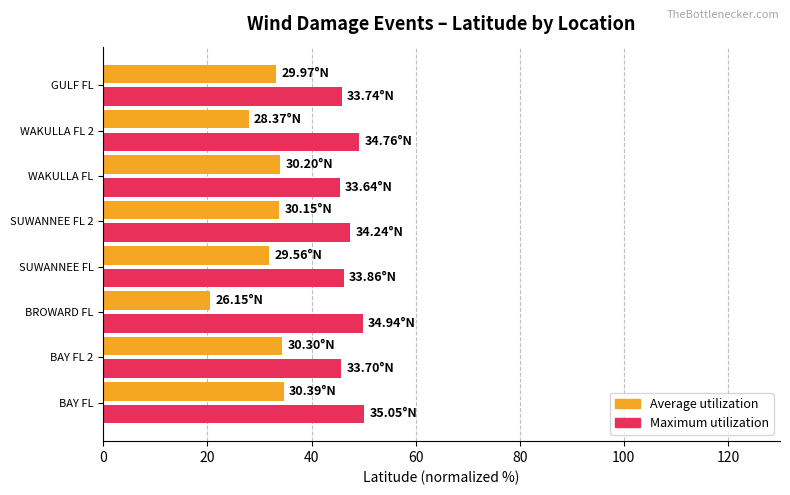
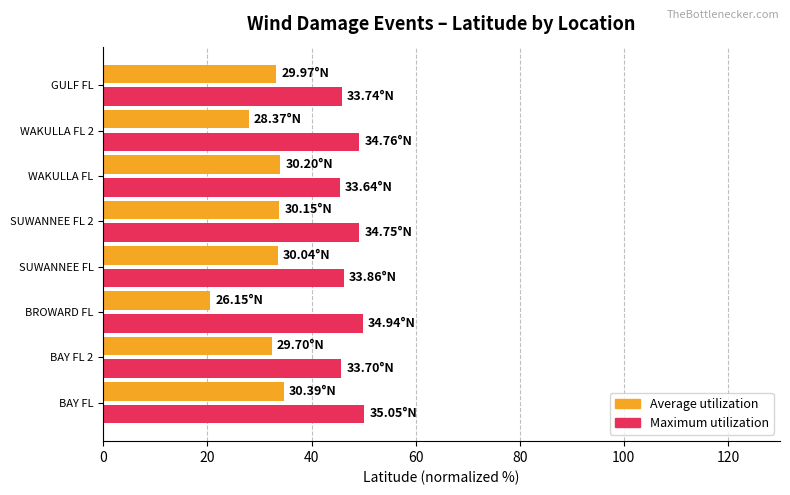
  {
    "Maximum utilization": {
-     "SUWANNEE FL 2": "34.24°N"
+     "SUWANNEE FL 2": "34.75°N"
    },
    "Average utilization": {
-     "SUWANNEE FL": "29.56°N",
-     "BAY FL 2": "30.30°N"
+     "SUWANNEE FL": "30.04°N",
+     "BAY FL 2": "29.70°N"
    }
  }
